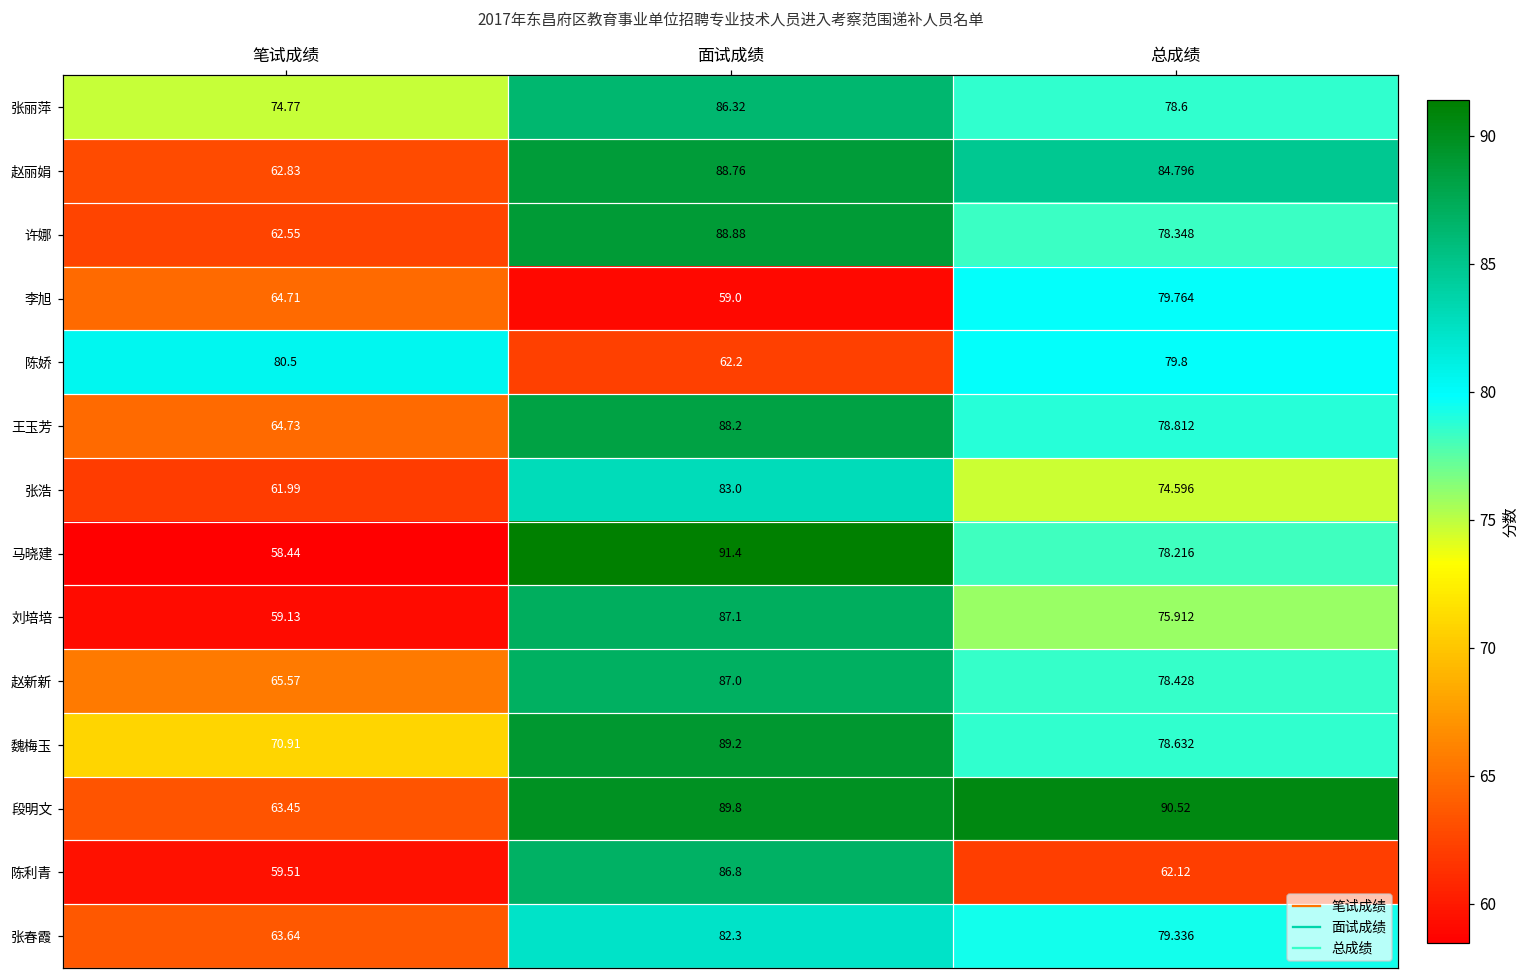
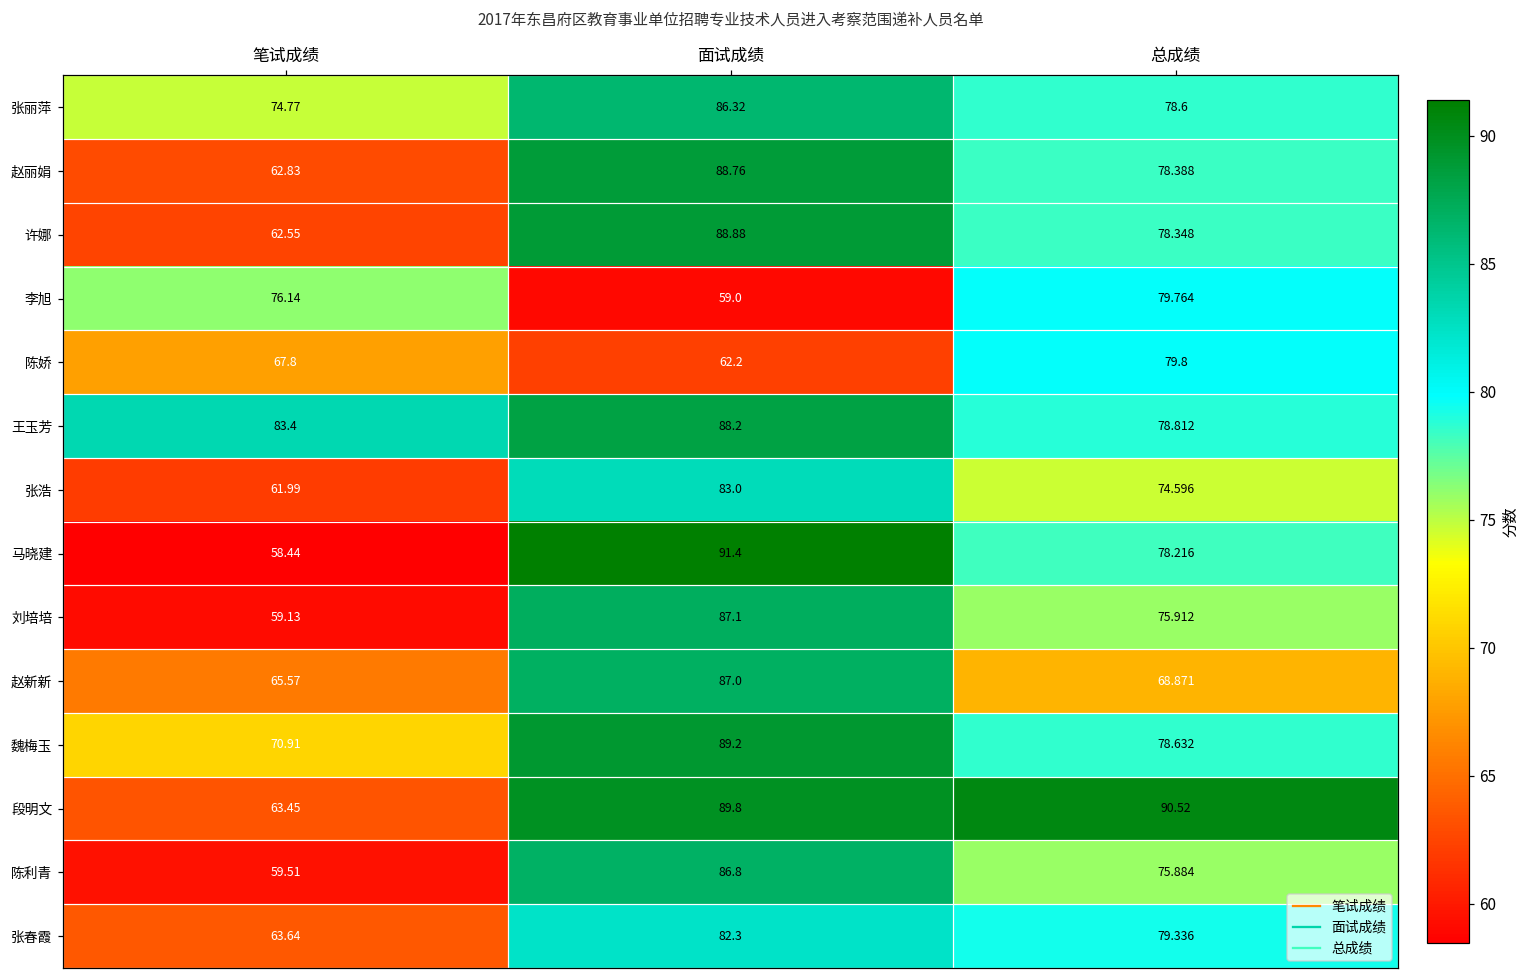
  {
    "张丽萍": {
      "笔试成绩": 74.77,
      "面试成绩": 86.32,
      "总成绩": 78.6
    },
    "赵丽娟": {
      "笔试成绩": 62.83,
      "面试成绩": 88.76,
-     "总成绩": 84.796
+     "总成绩": 78.388
    },
    "许娜": {
      "笔试成绩": 62.55,
      "面试成绩": 88.88,
      "总成绩": 78.348
    },
    "李旭": {
-     "笔试成绩": 64.71,
+     "笔试成绩": 76.14,
      "面试成绩": 59.0,
      "总成绩": 79.764
    },
    "陈娇": {
-     "笔试成绩": 80.5,
+     "笔试成绩": 67.8,
      "面试成绩": 62.2,
      "总成绩": 79.8
    },
    "王玉芳": {
-     "笔试成绩": 64.73,
+     "笔试成绩": 83.4,
      "面试成绩": 88.2,
      "总成绩": 78.812
    },
    "张浩": {
      "笔试成绩": 61.99,
      "面试成绩": 83.0,
      "总成绩": 74.596
    },
    "马晓建": {
      "笔试成绩": 58.44,
      "面试成绩": 91.4,
      "总成绩": 78.216
    },
    "刘培培": {
      "笔试成绩": 59.13,
      "面试成绩": 87.1,
      "总成绩": 75.912
    },
    "赵新新": {
      "笔试成绩": 65.57,
      "面试成绩": 87.0,
-     "总成绩": 78.428
+     "总成绩": 68.871
    },
    "魏梅玉": {
      "笔试成绩": 70.91,
      "面试成绩": 89.2,
      "总成绩": 78.632
    },
    "段明文": {
      "笔试成绩": 63.45,
      "面试成绩": 89.8,
      "总成绩": 90.52
    },
    "陈利青": {
      "笔试成绩": 59.51,
      "面试成绩": 86.8,
-     "总成绩": 62.12
+     "总成绩": 75.884
    },
    "张春霞": {
      "笔试成绩": 63.64,
      "面试成绩": 82.3,
      "总成绩": 79.336
    }
  }
